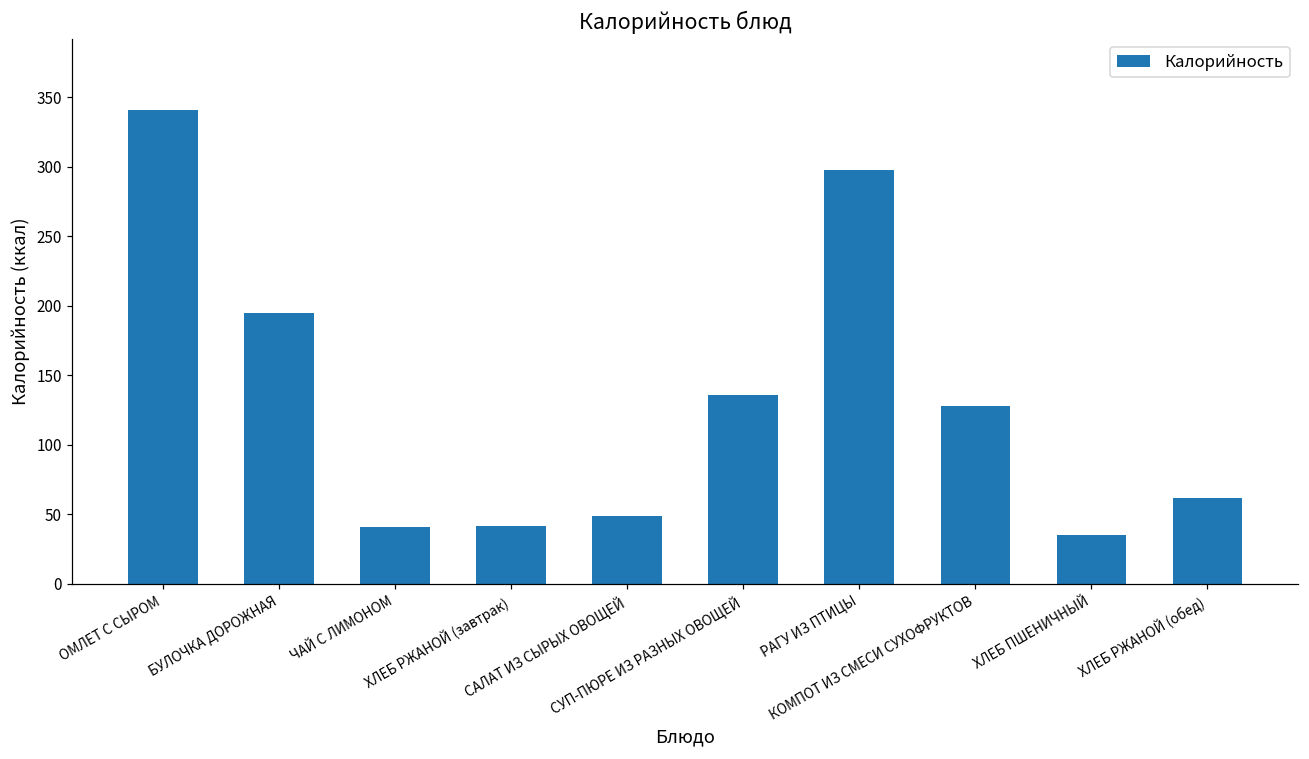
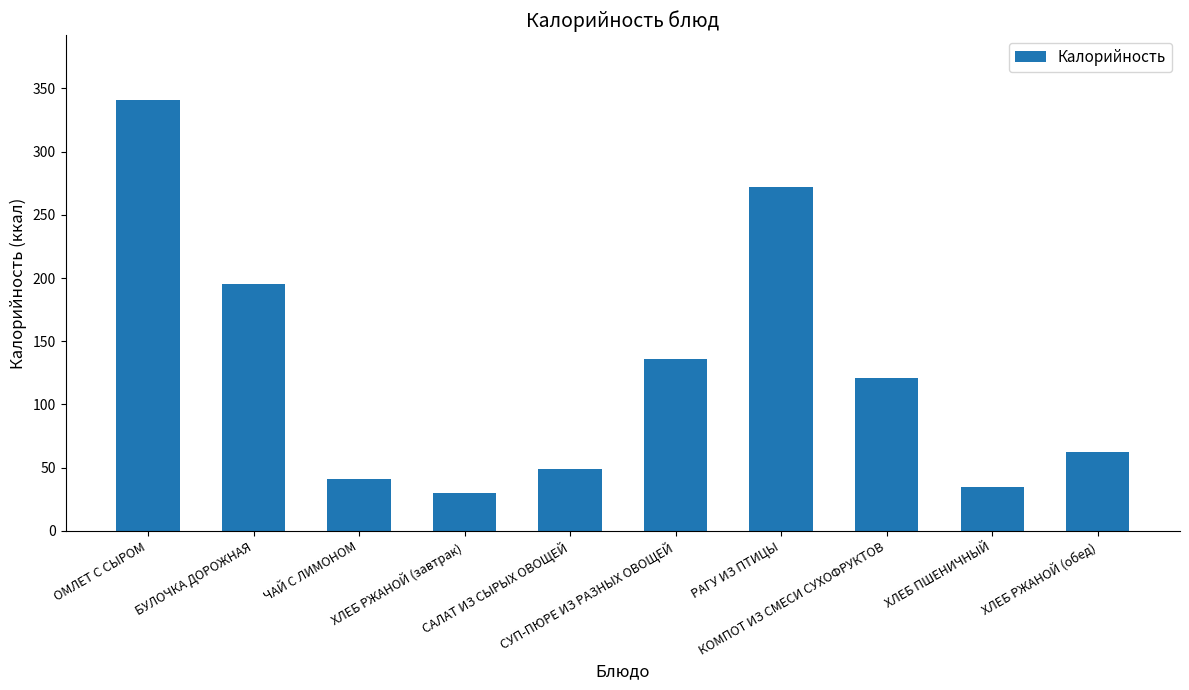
  {
    "ОМЛЕТ С СЫРОМ": 341,
    "БУЛОЧКА ДОРОЖНАЯ": 195,
    "ЧАЙ С ЛИМОНОМ": 41,
-   "ХЛЕБ РЖАНОЙ (завтрак)": 42,
+   "ХЛЕБ РЖАНОЙ (завтрак)": 30,
    "САЛАТ ИЗ СЫРЫХ ОВОЩЕЙ": 49,
    "СУП-ПЮРЕ ИЗ РАЗНЫХ ОВОЩЕЙ": 136,
-   "РАГУ ИЗ ПТИЦЫ": 298,
-   "КОМПОТ ИЗ СМЕСИ СУХОФРУКТОВ": 128,
+   "РАГУ ИЗ ПТИЦЫ": 272,
+   "КОМПОТ ИЗ СМЕСИ СУХОФРУКТОВ": 121,
    "ХЛЕБ ПШЕНИЧНЫЙ": 35,
    "ХЛЕБ РЖАНОЙ (обед)": 62
  }
